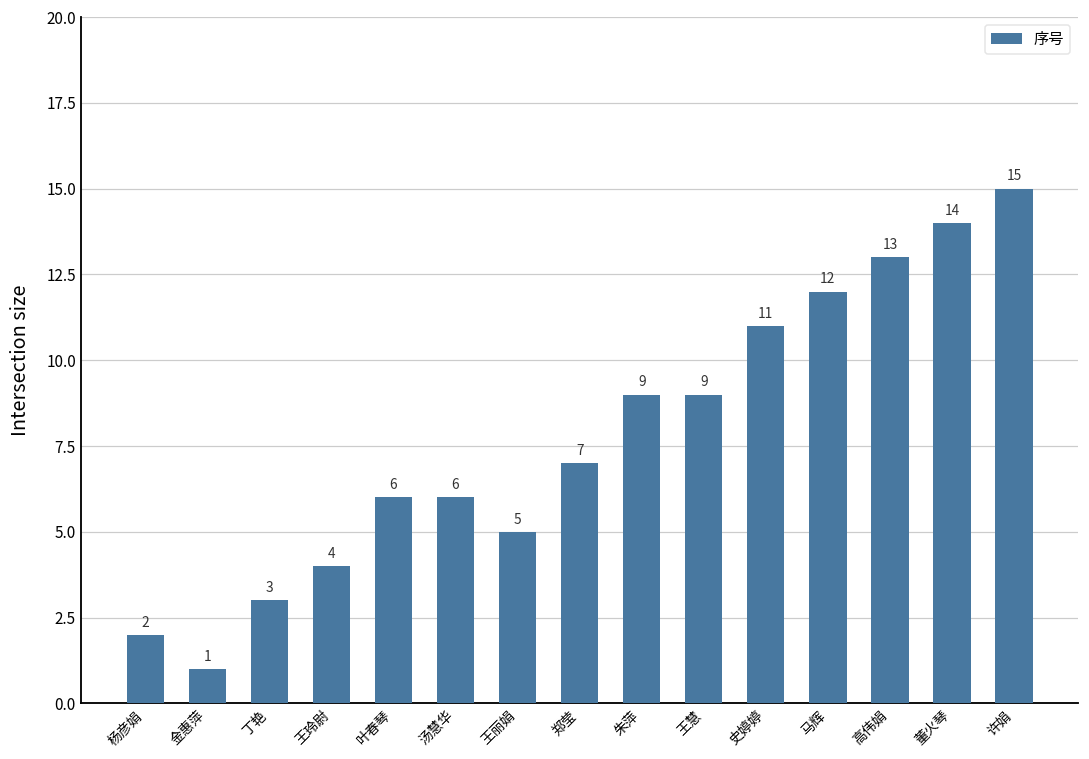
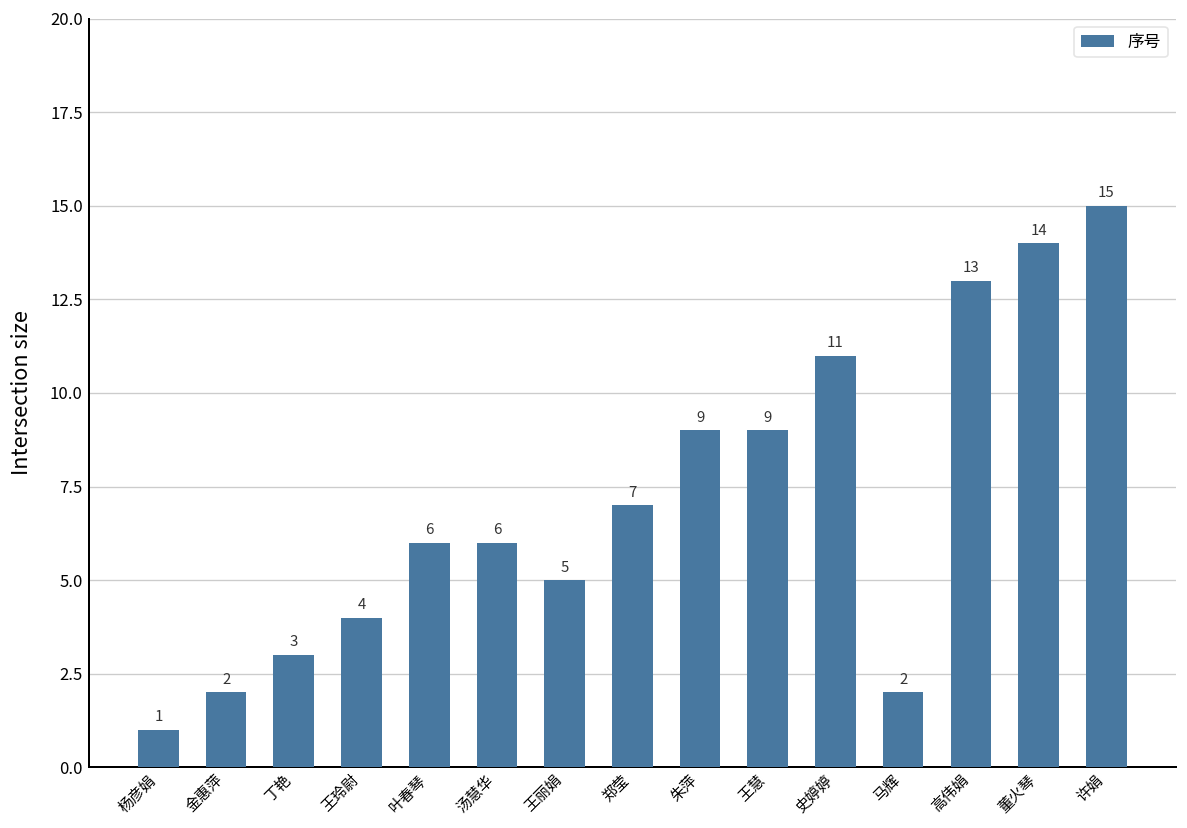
  {
-   "杨彦娟": 2,
-   "金惠萍": 1,
+   "杨彦娟": 1,
+   "金惠萍": 2,
    "丁艳": 3,
    "王玲尉": 4,
    "叶春琴": 6,
    "汤慧华": 6,
    "王丽娟": 5,
    "郑莹": 7,
    "朱萍": 9,
    "王慧": 9,
    "史婷婷": 11,
-   "马辉": 12,
+   "马辉": 2,
    "高伟娟": 13,
    "董火琴": 14,
    "许娟": 15
  }
